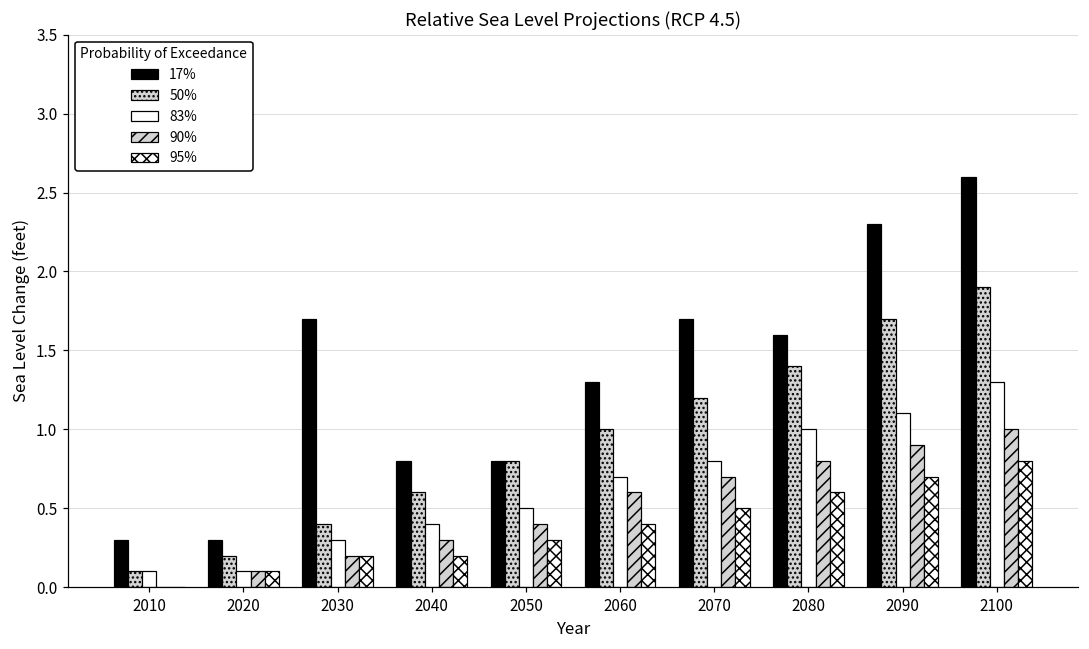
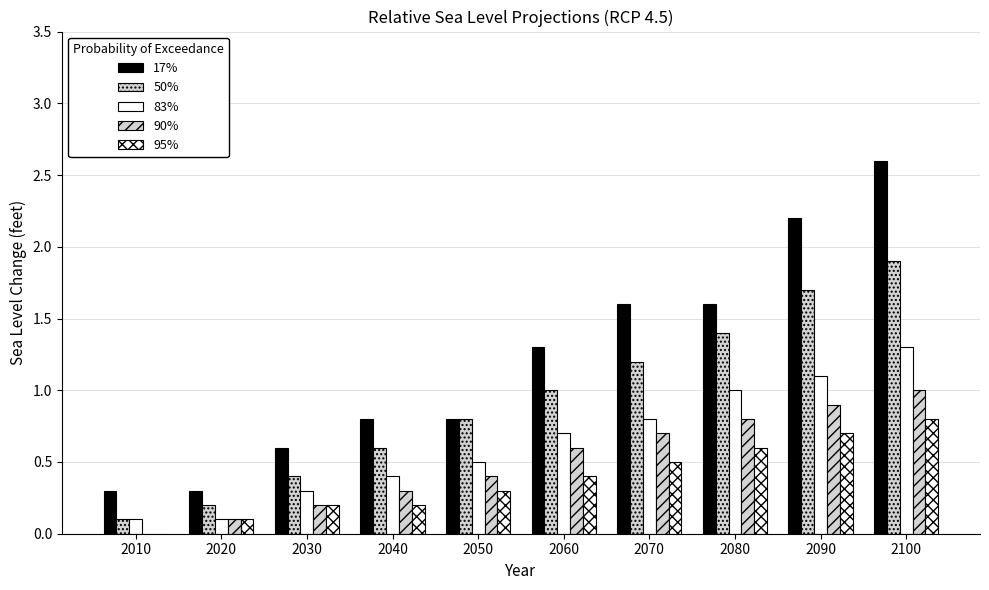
  {
    "17%": {
      "2010": 0.3,
      "2020": 0.3,
-     "2030": 1.7,
+     "2030": 0.6,
      "2040": 0.8,
      "2050": 0.8,
      "2060": 1.3,
-     "2070": 1.7,
+     "2070": 1.6,
      "2080": 1.6,
-     "2090": 2.3,
+     "2090": 2.2,
      "2100": 2.6
    }
  }
